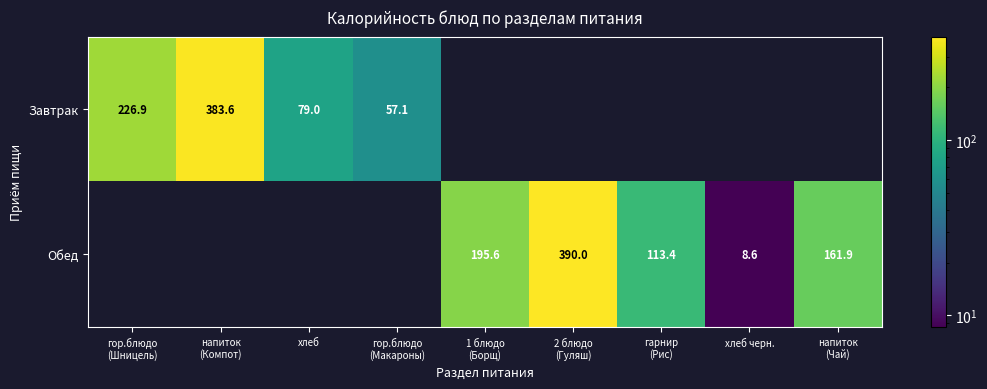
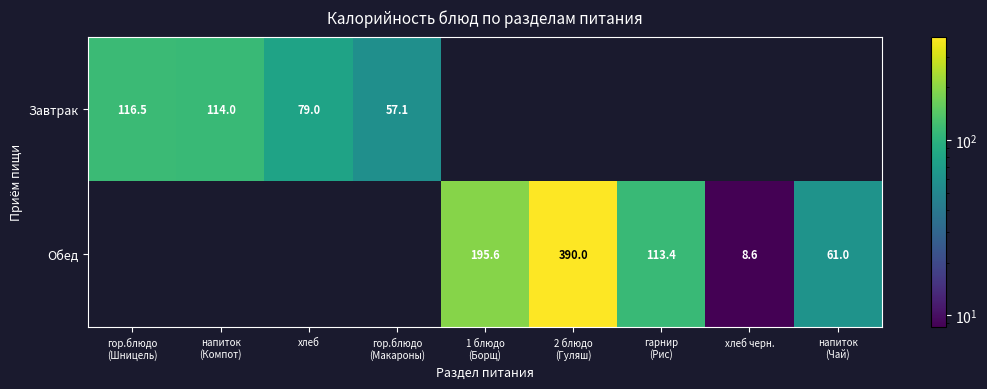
  {
    "Завтрак": {
-     "гор.блюдо (Шницель)": 226.9,
-     "напиток (Компот)": 383.6,
+     "гор.блюдо (Шницель)": 116.5,
+     "напиток (Компот)": 114.0,
      "хлеб": 79.0,
      "гор.блюдо (Макароны)": 57.1
    },
    "Обед": {
      "1 блюдо (Борщ)": 195.6,
      "2 блюдо (Гуляш)": 390.0,
      "гарнир (Рис)": 113.4,
      "хлеб черн.": 8.6,
-     "напиток (Чай)": 161.9
+     "напиток (Чай)": 61.0
    }
  }
